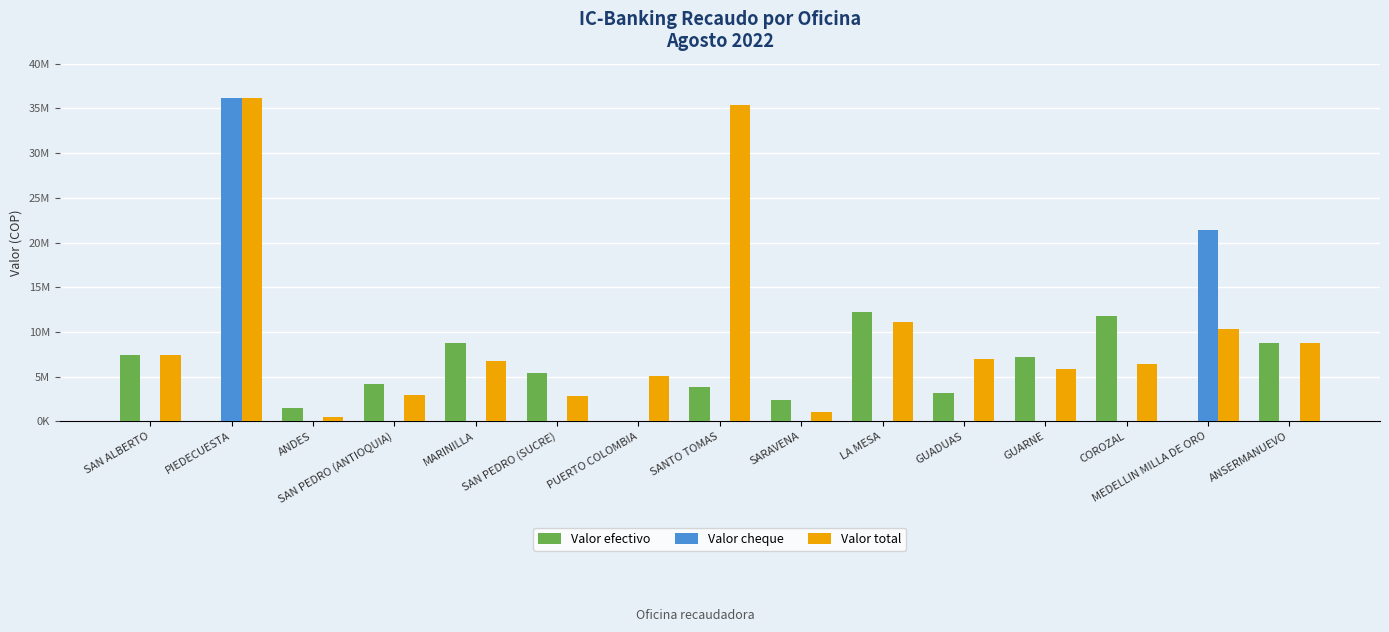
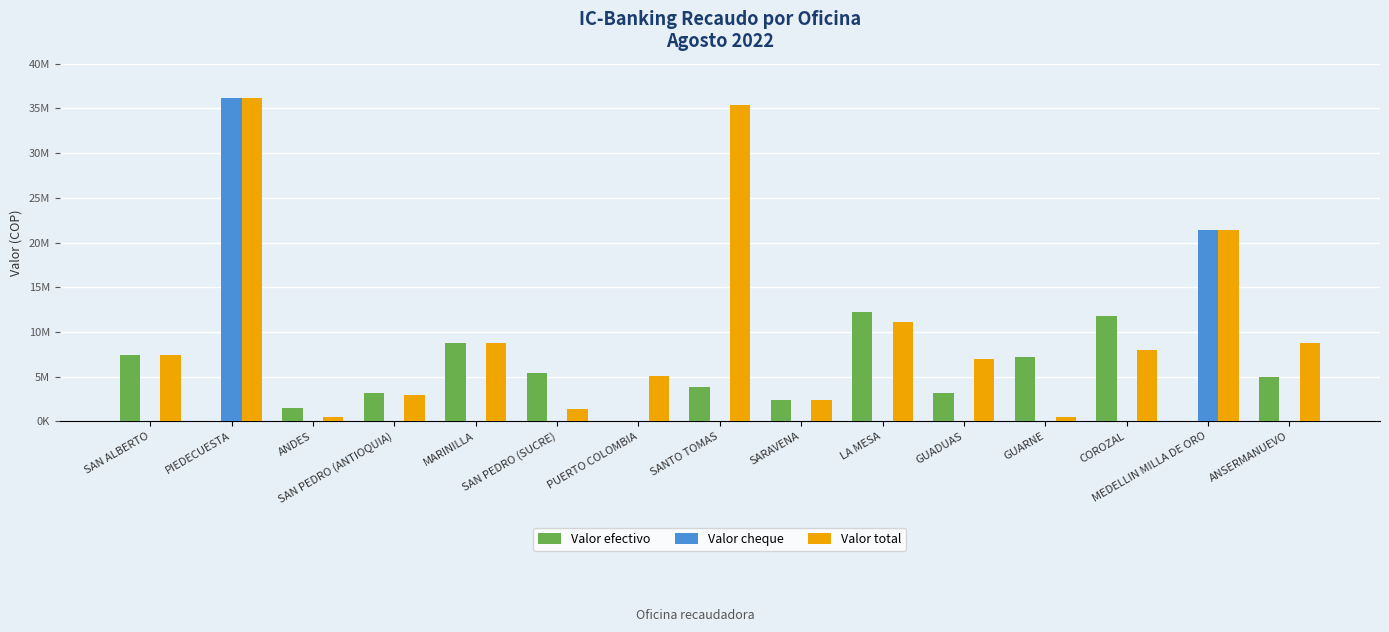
  {
    "Valor efectivo": {
      "SAN ALBERTO": 7000000,
      "PIEDECUESTA": 0,
      "ANDES": 2000000,
-     "SAN PEDRO (ANTIOQUIA)": 4000000,
+     "SAN PEDRO (ANTIOQUIA)": 3000000,
      "MARINILLA": 9000000,
      "SAN PEDRO (SUCRE)": 5000000,
      "PUERTO COLOMBIA": 0,
      "SANTO TOMAS": 4000000,
      "SARAVENA": 2000000,
      "LA MESA": 12000000,
      "GUADUAS": 3000000,
      "GUARNE": 7000000,
      "COROZAL": 12000000,
      "MEDELLIN MILLA DE ORO": 0,
-     "ANSERMANUEVO": 9000000
+     "ANSERMANUEVO": 5000000
    },
    "Valor cheque": {
      "SAN ALBERTO": 0,
      "PIEDECUESTA": 36000000,
      "ANDES": 0,
      "SAN PEDRO (ANTIOQUIA)": 0,
      "MARINILLA": 0,
      "SAN PEDRO (SUCRE)": 0,
      "PUERTO COLOMBIA": 0,
      "SANTO TOMAS": 0,
      "SARAVENA": 0,
      "LA MESA": 0,
      "GUADUAS": 0,
      "GUARNE": 0,
      "COROZAL": 0,
      "MEDELLIN MILLA DE ORO": 21000000,
      "ANSERMANUEVO": 0
    },
    "Valor total": {
      "SAN ALBERTO": 7000000,
      "PIEDECUESTA": 36000000,
      "ANDES": 1000000,
      "SAN PEDRO (ANTIOQUIA)": 3000000,
-     "MARINILLA": 7000000,
-     "SAN PEDRO (SUCRE)": 3000000,
+     "MARINILLA": 9000000,
+     "SAN PEDRO (SUCRE)": 1000000,
      "PUERTO COLOMBIA": 5000000,
      "SANTO TOMAS": 35000000,
-     "SARAVENA": 1000000,
+     "SARAVENA": 2000000,
      "LA MESA": 11000000,
      "GUADUAS": 7000000,
-     "GUARNE": 6000000,
-     "COROZAL": 6000000,
-     "MEDELLIN MILLA DE ORO": 10000000,
+     "GUARNE": 1000000,
+     "COROZAL": 8000000,
+     "MEDELLIN MILLA DE ORO": 21000000,
      "ANSERMANUEVO": 9000000
    }
  }
